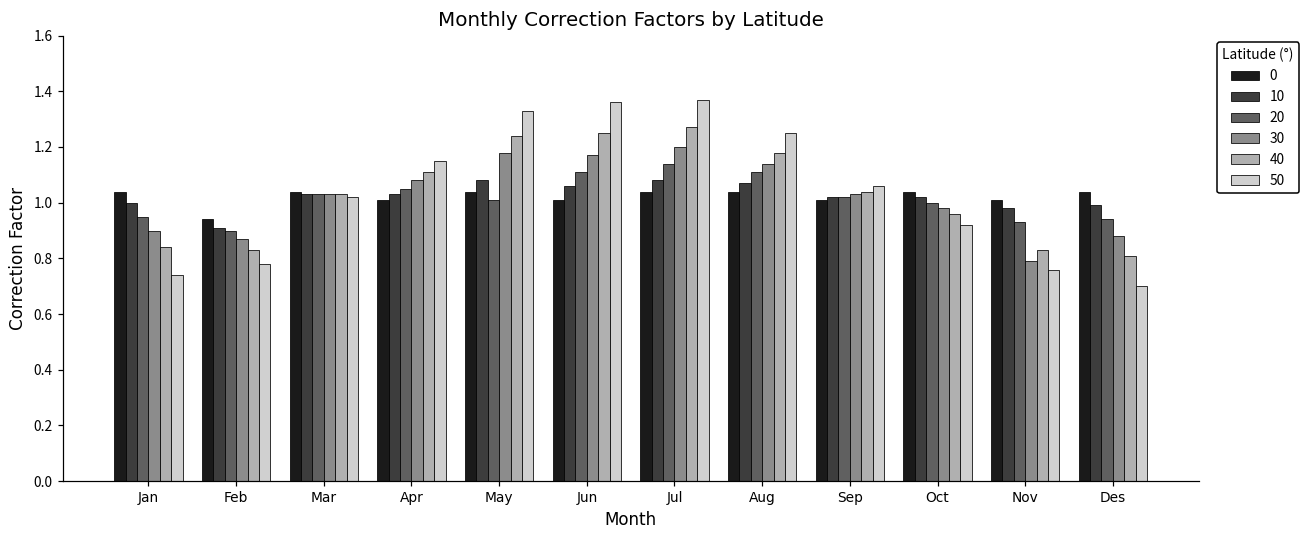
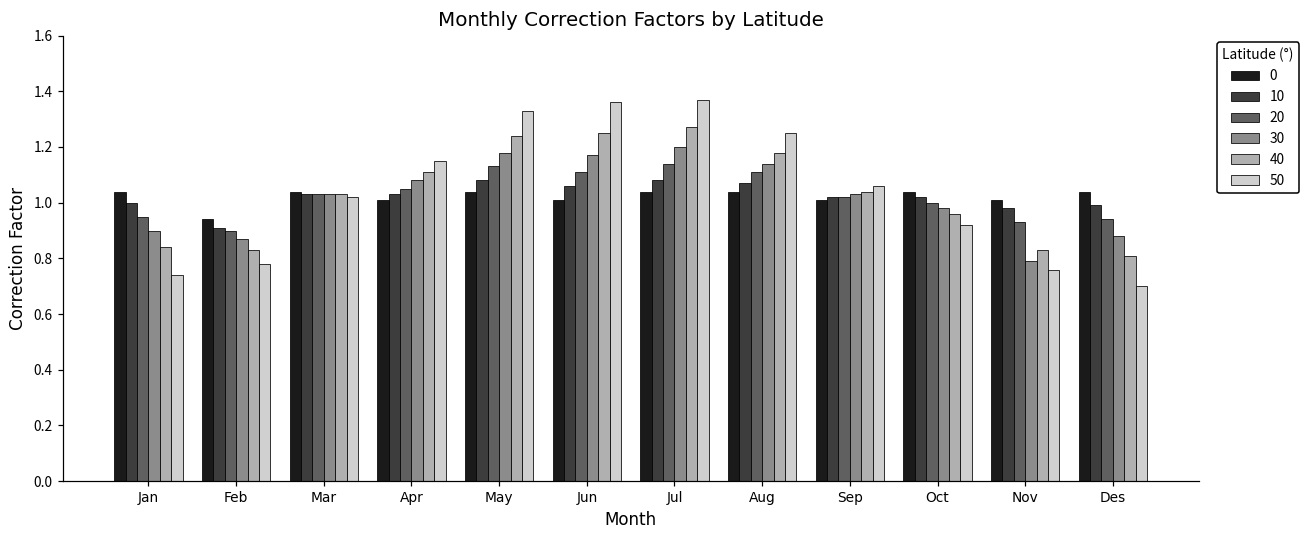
  {
    "0": {
      "Jan": 1.04,
      "Feb": 0.94,
      "Mar": 1.04,
      "Apr": 1.01,
      "May": 1.04,
      "Jun": 1.01,
      "Jul": 1.04,
      "Aug": 1.04,
      "Sep": 1.01,
      "Oct": 1.04,
      "Nov": 1.01,
      "Des": 1.04
    },
    "10": {
      "Jan": 1.00,
      "Feb": 0.91,
      "Mar": 1.03,
      "Apr": 1.03,
      "May": 1.08,
      "Jun": 1.06,
      "Jul": 1.08,
      "Aug": 1.07,
      "Sep": 1.02,
      "Oct": 1.02,
      "Nov": 0.98,
      "Des": 0.99
    },
    "20": {
      "Jan": 0.95,
      "Feb": 0.90,
      "Mar": 1.03,
      "Apr": 1.05,
-     "May": 1.01,
+     "May": 1.13,
      "Jun": 1.11,
      "Jul": 1.14,
      "Aug": 1.11,
      "Sep": 1.02,
      "Oct": 1.00,
      "Nov": 0.93,
      "Des": 0.94
    },
    "30": {
      "Jan": 0.90,
      "Feb": 0.87,
      "Mar": 1.03,
      "Apr": 1.08,
      "May": 1.18,
      "Jun": 1.17,
      "Jul": 1.20,
      "Aug": 1.14,
      "Sep": 1.03,
      "Oct": 0.98,
      "Nov": 0.79,
      "Des": 0.88
    }
  }
